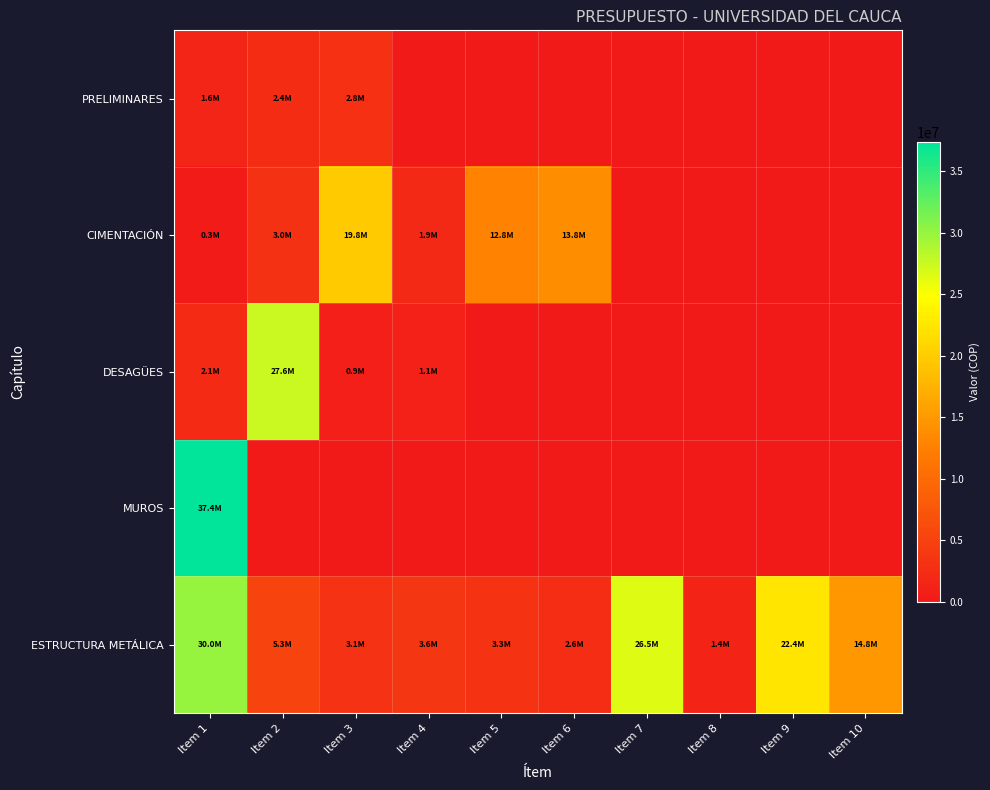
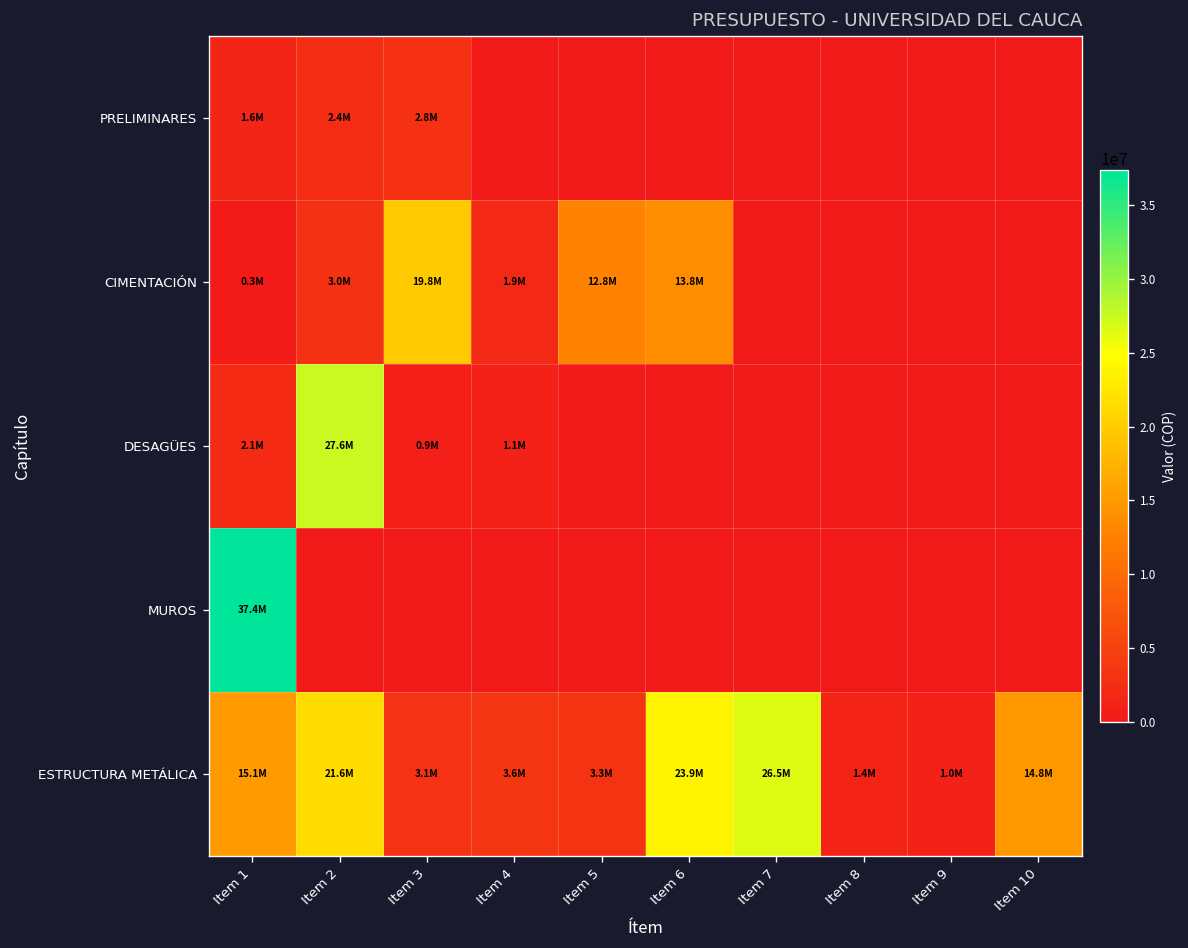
  {
    "PRELIMINARES": {
      "Item 1": "1.6M",
      "Item 2": "2.4M",
      "Item 3": "2.8M"
    },
    "CIMENTACIÓN": {
      "Item 1": "0.3M",
      "Item 2": "3.0M",
      "Item 3": "19.8M",
      "Item 4": "1.9M",
      "Item 5": "12.8M",
      "Item 6": "13.8M"
    },
    "DESAGÜES": {
      "Item 1": "2.1M",
      "Item 2": "27.6M",
      "Item 3": "0.9M",
      "Item 4": "1.1M"
    },
    "MUROS": {
      "Item 1": "37.4M"
    },
    "ESTRUCTURA METÁLICA": {
-     "Item 1": "30.0M",
-     "Item 2": "5.3M",
+     "Item 1": "15.1M",
+     "Item 2": "21.6M",
      "Item 3": "3.1M",
      "Item 4": "3.6M",
      "Item 5": "3.3M",
-     "Item 6": "2.6M",
+     "Item 6": "23.9M",
      "Item 7": "26.5M",
      "Item 8": "1.4M",
-     "Item 9": "22.4M",
+     "Item 9": "1.0M",
      "Item 10": "14.8M"
    }
  }
